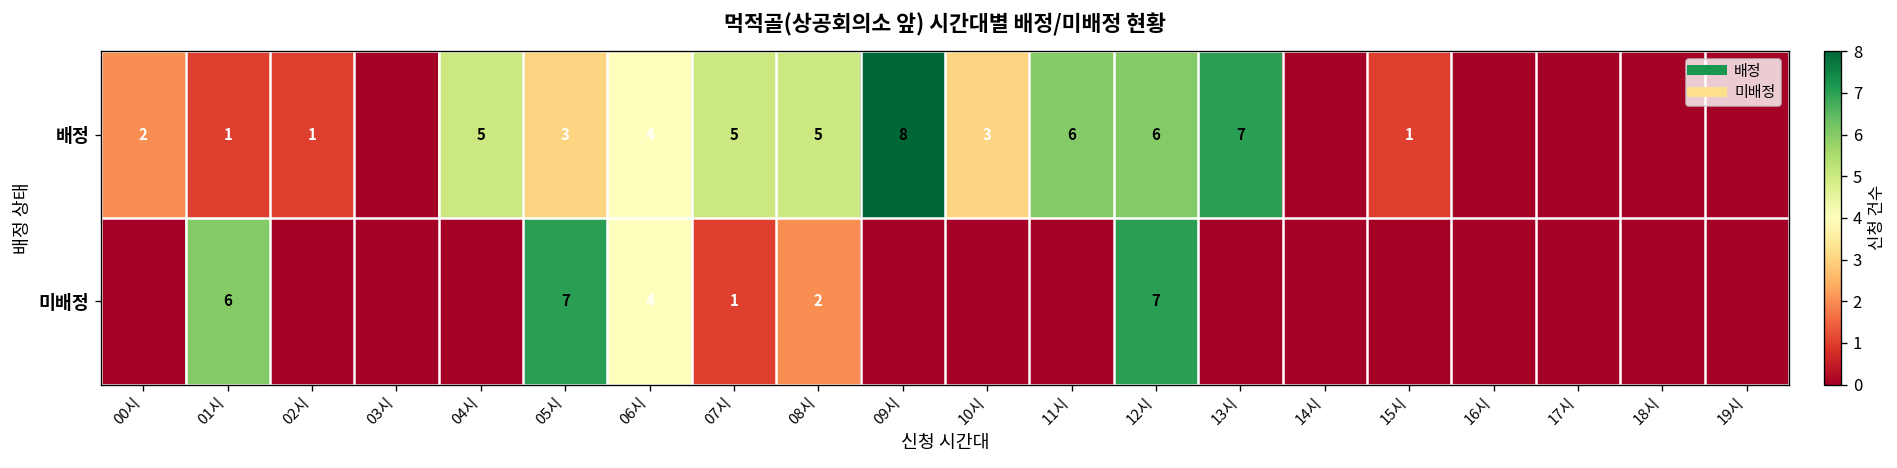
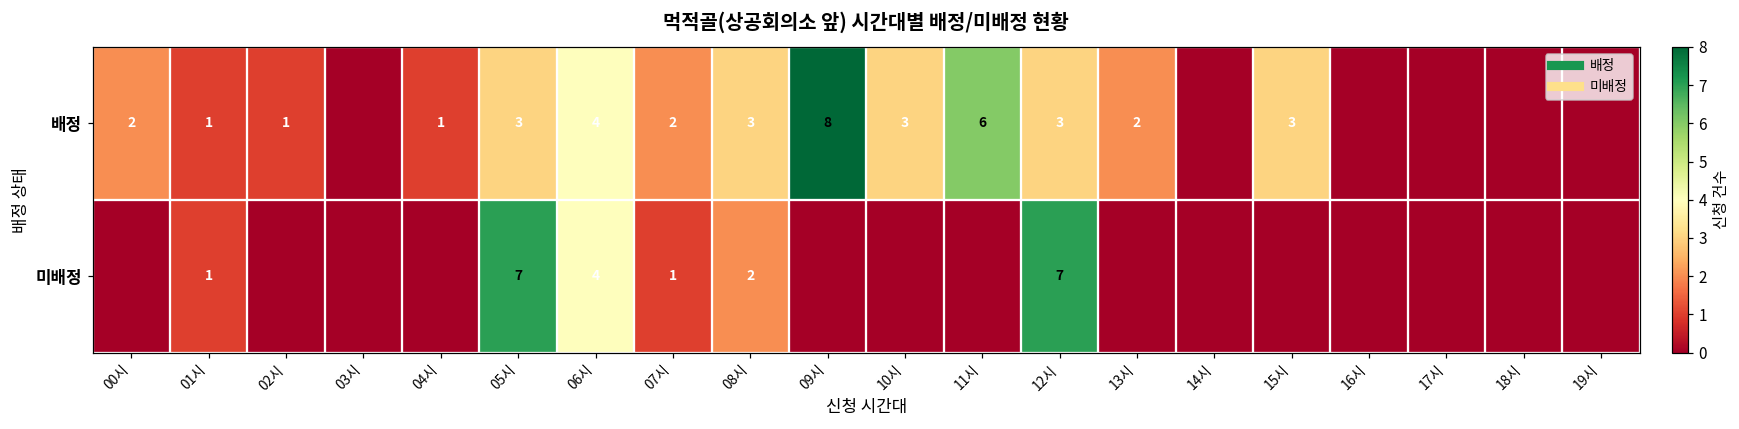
  {
    "배정": {
      "00시": 2,
      "01시": 1,
      "02시": 1,
-     "04시": 5,
+     "04시": 1,
      "05시": 3,
      "06시": 4,
-     "07시": 5,
-     "08시": 5,
+     "07시": 2,
+     "08시": 3,
      "09시": 8,
      "10시": 3,
      "11시": 6,
-     "12시": 6,
-     "13시": 7,
-     "15시": 1
+     "12시": 3,
+     "13시": 2,
+     "15시": 3
    },
    "미배정": {
-     "01시": 6,
+     "01시": 1,
      "05시": 7,
      "06시": 4,
      "07시": 1,
      "08시": 2,
      "12시": 7
    }
  }
